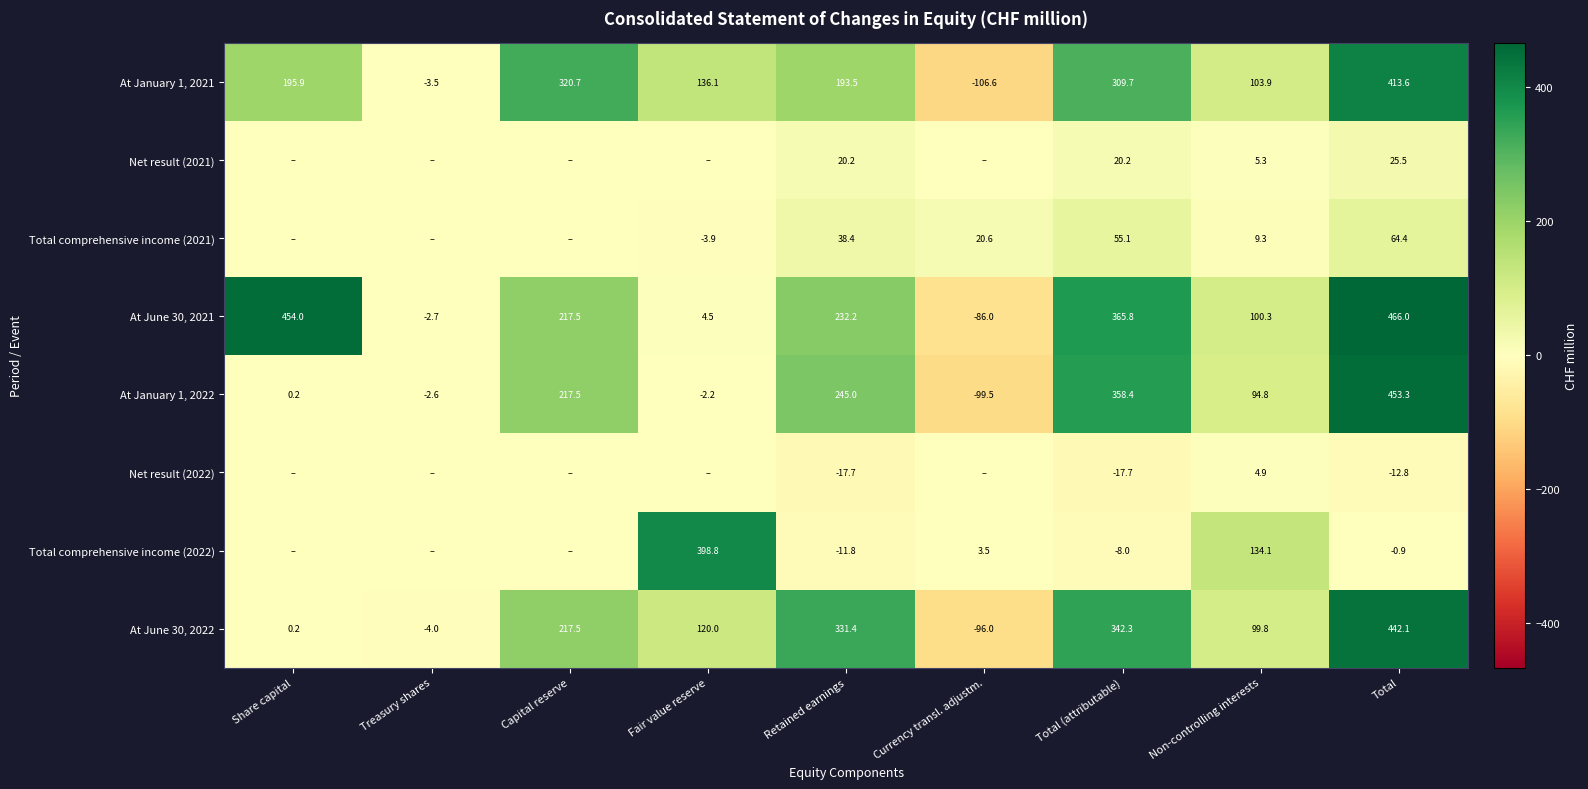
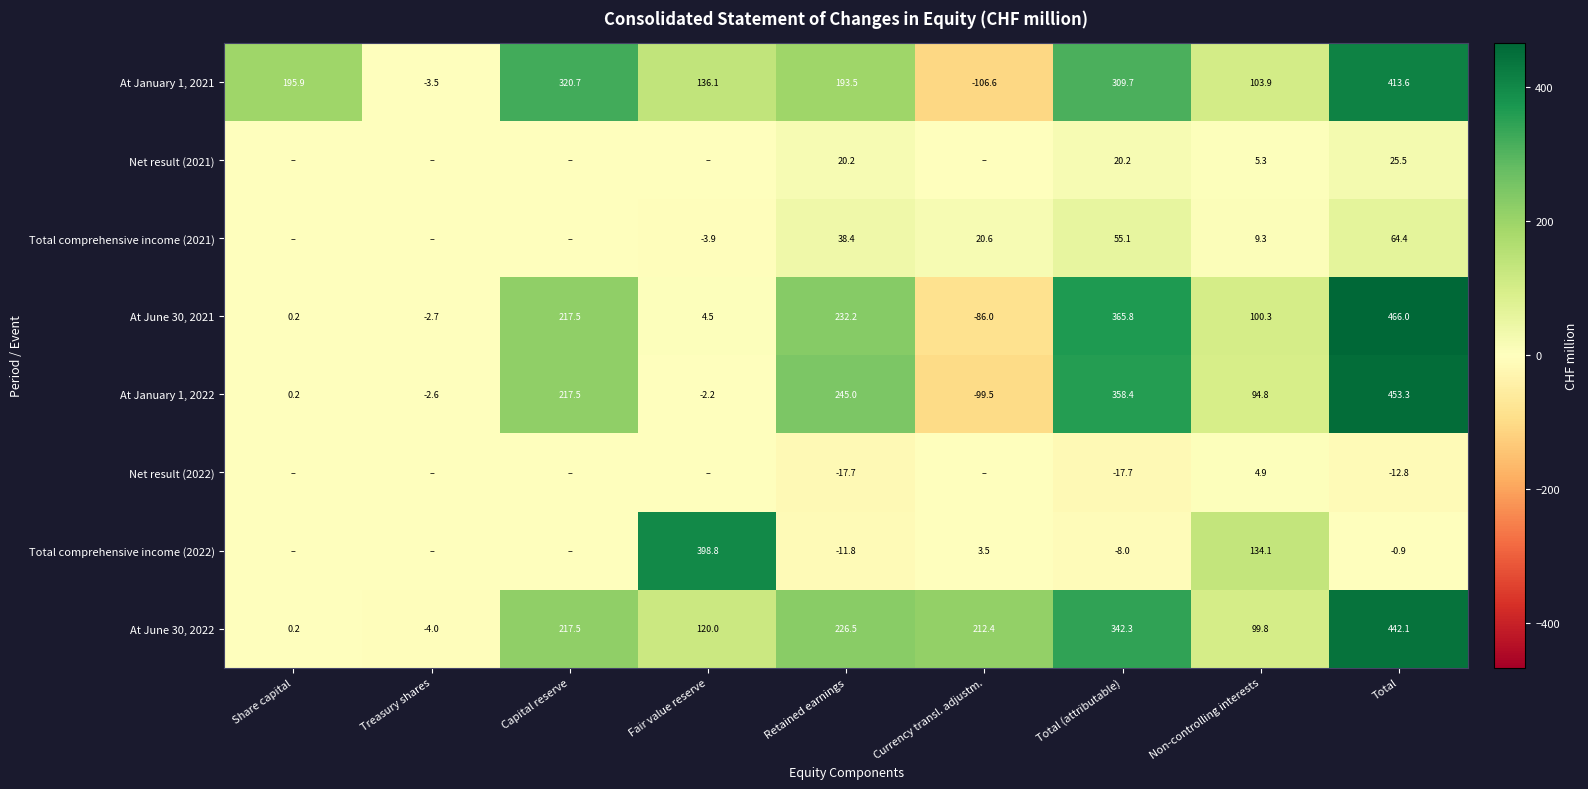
  {
    "At January 1, 2021": {
      "Share capital": 195.9,
      "Treasury shares": -3.5,
      "Capital reserve": 320.7,
      "Fair value reserve": 136.1,
      "Retained earnings": 193.5,
      "Currency transl. adjustm.": -106.6,
      "Total (attributable)": 309.7,
      "Non-controlling interests": 103.9,
      "Total": 413.6
    },
    "Net result (2021)": {
      "Retained earnings": 20.2,
      "Total (attributable)": 20.2,
      "Non-controlling interests": 5.3,
      "Total": 25.5
    },
    "Total comprehensive income (2021)": {
      "Fair value reserve": -3.9,
      "Retained earnings": 38.4,
      "Currency transl. adjustm.": 20.6,
      "Total (attributable)": 55.1,
      "Non-controlling interests": 9.3,
      "Total": 64.4
    },
    "At June 30, 2021": {
-     "Share capital": 454.0,
+     "Share capital": 0.2,
      "Treasury shares": -2.7,
      "Capital reserve": 217.5,
      "Fair value reserve": 4.5,
      "Retained earnings": 232.2,
      "Currency transl. adjustm.": -86.0,
      "Total (attributable)": 365.8,
      "Non-controlling interests": 100.3,
      "Total": 466.0
    },
    "At January 1, 2022": {
      "Share capital": 0.2,
      "Treasury shares": -2.6,
      "Capital reserve": 217.5,
      "Fair value reserve": -2.2,
      "Retained earnings": 245.0,
      "Currency transl. adjustm.": -99.5,
      "Total (attributable)": 358.4,
      "Non-controlling interests": 94.8,
      "Total": 453.3
    },
    "Net result (2022)": {
      "Retained earnings": -17.7,
      "Total (attributable)": -17.7,
      "Non-controlling interests": 4.9,
      "Total": -12.8
    },
    "Total comprehensive income (2022)": {
      "Fair value reserve": 398.8,
      "Retained earnings": -11.8,
      "Currency transl. adjustm.": 3.5,
      "Total (attributable)": -8.0,
      "Non-controlling interests": 134.1,
      "Total": -0.9
    },
    "At June 30, 2022": {
      "Share capital": 0.2,
      "Treasury shares": -4.0,
      "Capital reserve": 217.5,
      "Fair value reserve": 120.0,
-     "Retained earnings": 331.4,
-     "Currency transl. adjustm.": -96.0,
+     "Retained earnings": 226.5,
+     "Currency transl. adjustm.": 212.4,
      "Total (attributable)": 342.3,
      "Non-controlling interests": 99.8,
      "Total": 442.1
    }
  }
